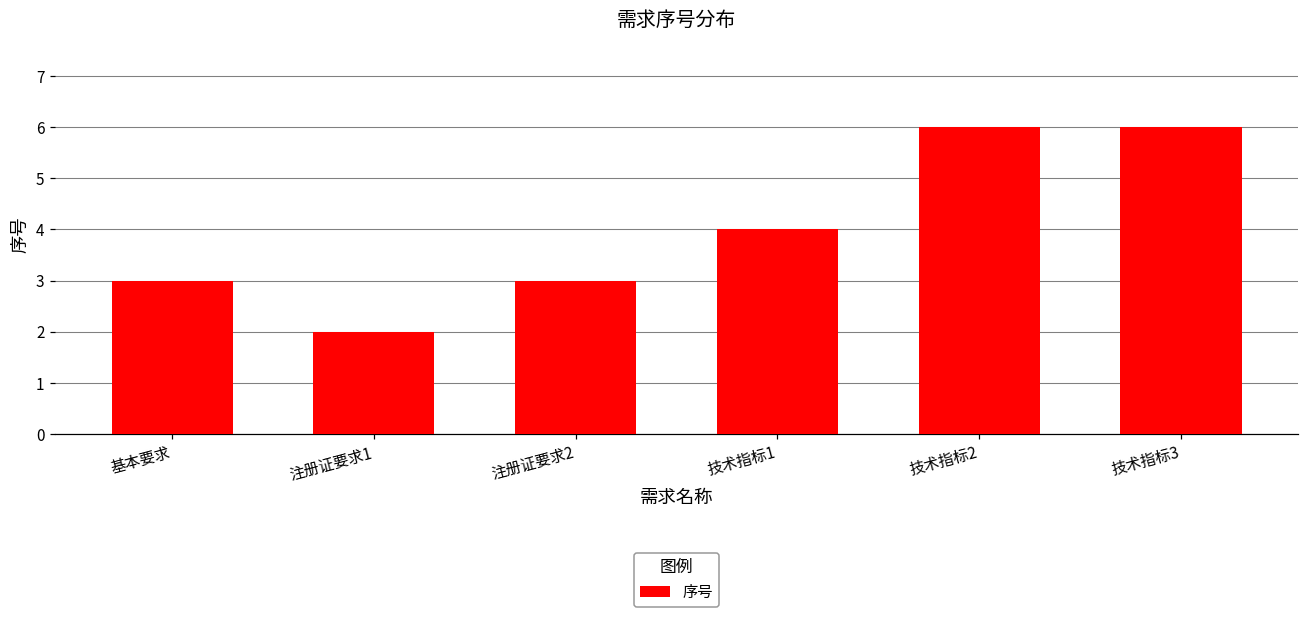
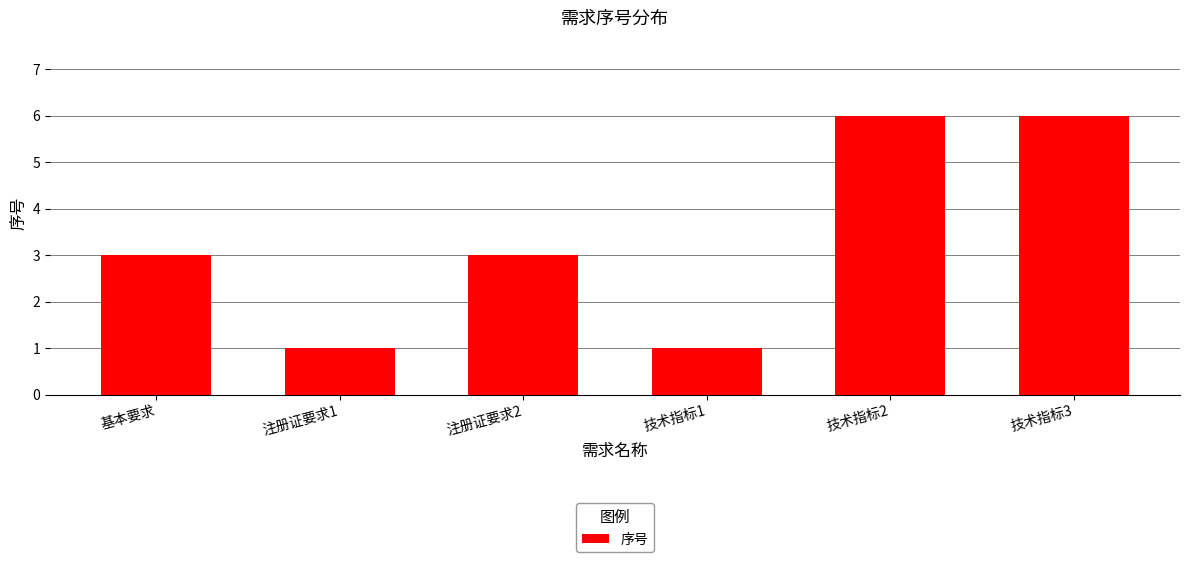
  {
    "基本要求": 3,
-   "注册证要求1": 2,
+   "注册证要求1": 1,
    "注册证要求2": 3,
-   "技术指标1": 4,
+   "技术指标1": 1,
    "技术指标2": 6,
    "技术指标3": 6
  }
